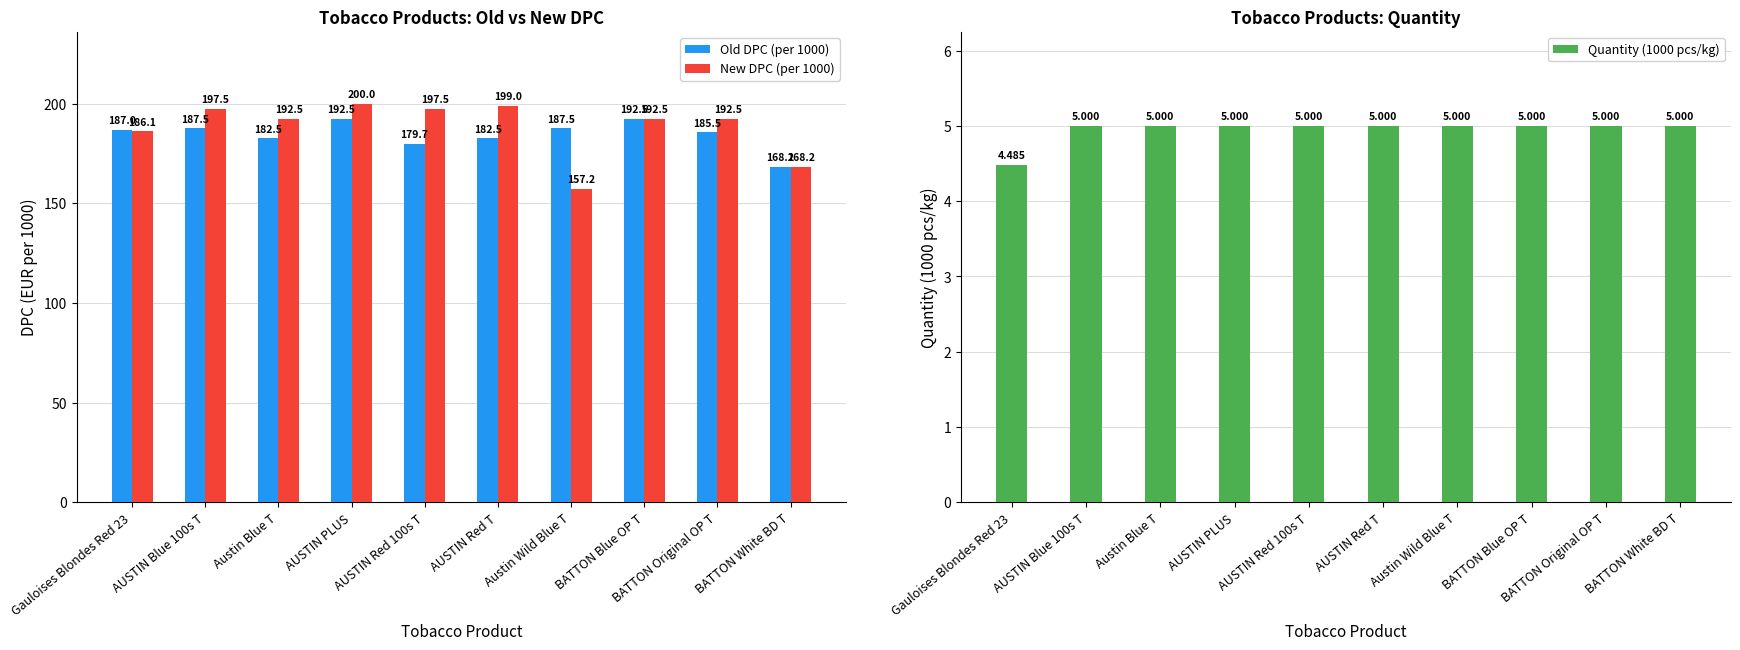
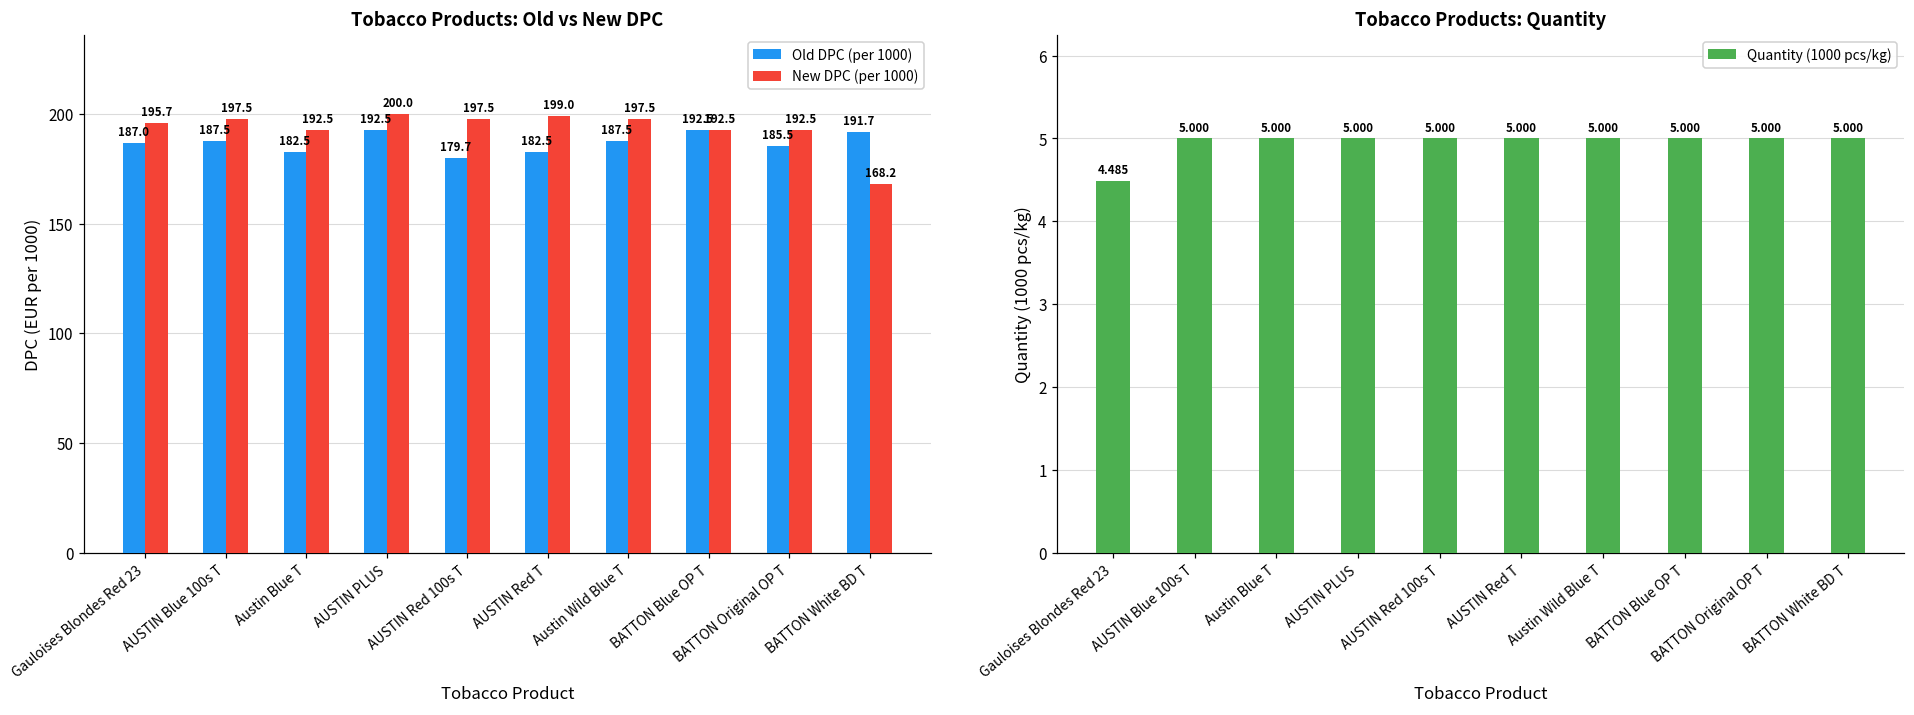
  {
    "Tobacco Products: Old vs New DPC": {
      "Old DPC (per 1000)": {
        "AUSTIN Blue 100s T": 187.5,
        "Austin Blue T": 182.5,
        "AUSTIN PLUS": 192.5,
        "AUSTIN Red 100s T": 179.7,
        "AUSTIN Red T": 182.5,
        "Austin Wild Blue T": 187.5,
        "BATTON Original OP T": 185.5,
-       "BATTON White BD T": 168.2
+       "BATTON White BD T": 191.7
      },
      "New DPC (per 1000)": {
-       "Gauloises Blondes Red 23": 186.1,
+       "Gauloises Blondes Red 23": 195.7,
        "AUSTIN Blue 100s T": 197.5,
        "Austin Blue T": 192.5,
        "AUSTIN PLUS": 200.0,
        "AUSTIN Red 100s T": 197.5,
        "AUSTIN Red T": 199.0,
-       "Austin Wild Blue T": 157.2,
+       "Austin Wild Blue T": 197.5,
        "BATTON Original OP T": 192.5
      }
    },
    "Tobacco Products: Quantity": {
      "Gauloises Blondes Red 23": 4.485,
      "AUSTIN Blue 100s T": 5.000,
      "Austin Blue T": 5.000,
      "AUSTIN PLUS": 5.000,
      "AUSTIN Red 100s T": 5.000,
      "AUSTIN Red T": 5.000,
      "Austin Wild Blue T": 5.000,
      "BATTON Blue OP T": 5.000,
      "BATTON Original OP T": 5.000,
      "BATTON White BD T": 5.000
    }
  }
